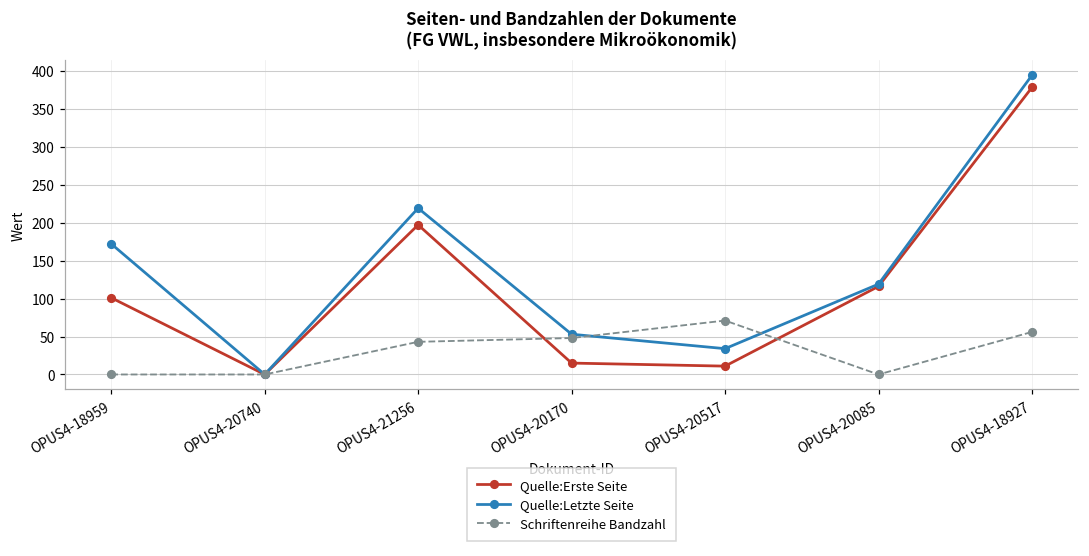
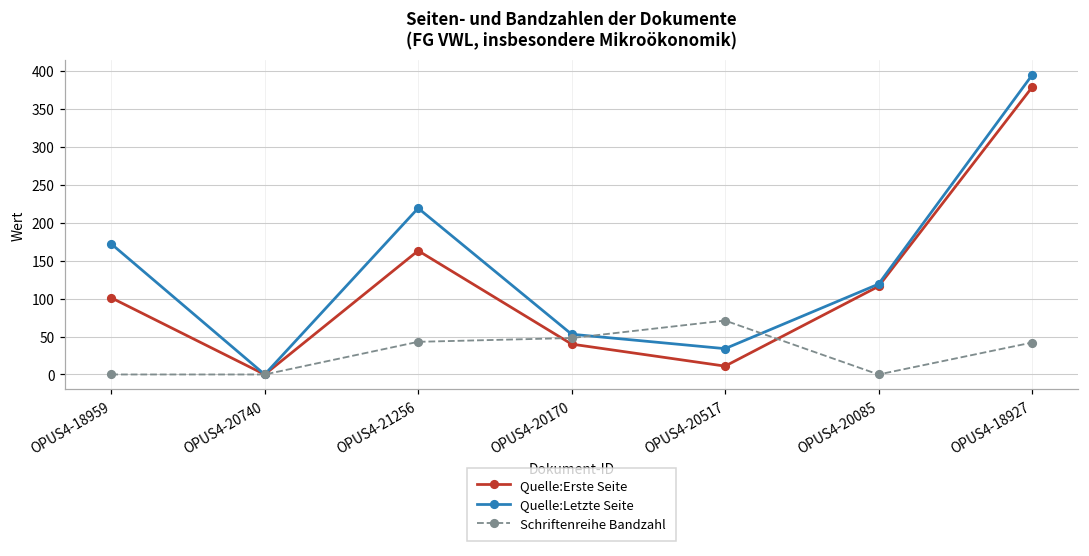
  {
    "Quelle:Erste Seite": {
      "OPUS4-18959": 100,
-     "OPUS4-21256": 200,
-     "OPUS4-20170": 20,
+     "OPUS4-21256": 160,
+     "OPUS4-20170": 40,
      "OPUS4-20517": 10,
      "OPUS4-18927": 380
    },
    "Quelle:Letzte Seite": {
      "OPUS4-18959": 170,
      "OPUS4-21256": 220,
      "OPUS4-20170": 50,
      "OPUS4-20517": 30,
      "OPUS4-18927": 390
    },
    "Schriftenreihe Bandzahl": {
      "OPUS4-18959": 0,
      "OPUS4-21256": 40,
      "OPUS4-20170": 50,
      "OPUS4-20517": 70,
      "OPUS4-20085": 0,
-     "OPUS4-18927": 60
+     "OPUS4-18927": 40
    }
  }
